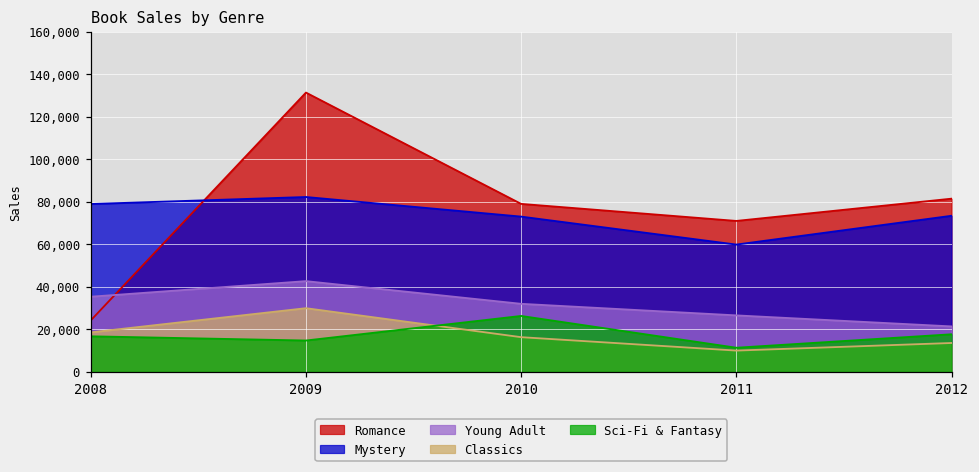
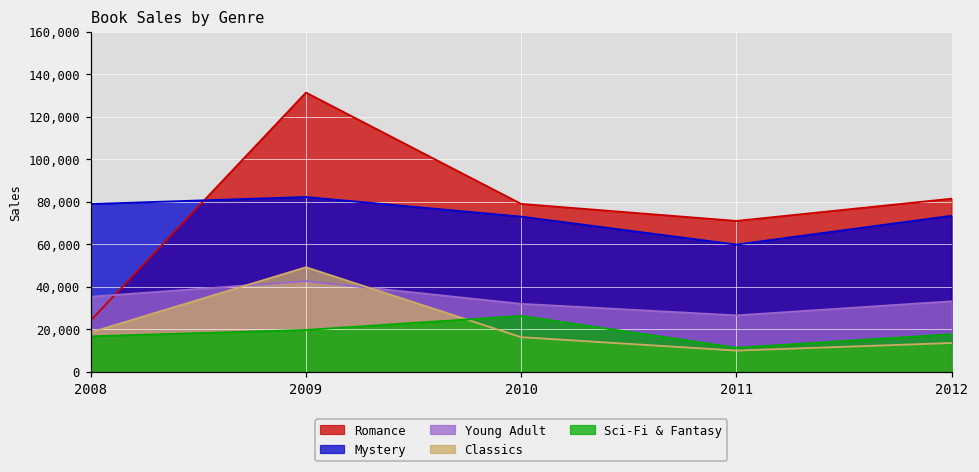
  {
    "Romance": {
      "2008": "24,000",
      "2009": "131,000",
      "2010": "79,000",
      "2011": "71,000",
      "2012": "81,000"
    },
    "Mystery": {
      "2008": "79,000",
      "2009": "82,000",
      "2010": "73,000",
      "2011": "60,000",
      "2012": "73,000"
    },
    "Young Adult": {
      "2008": "35,000",
      "2009": "43,000",
      "2010": "32,000",
      "2011": "27,000",
-     "2012": "21,000"
+     "2012": "33,000"
    },
    "Classics": {
      "2008": "19,000",
-     "2009": "30,000",
+     "2009": "49,000",
      "2010": "16,000",
      "2011": "10,000",
      "2012": "14,000"
    },
    "Sci-Fi & Fantasy": {
      "2008": "17,000",
-     "2009": "15,000",
+     "2009": "20,000",
      "2010": "26,000",
      "2011": "11,000",
      "2012": "18,000"
    }
  }
